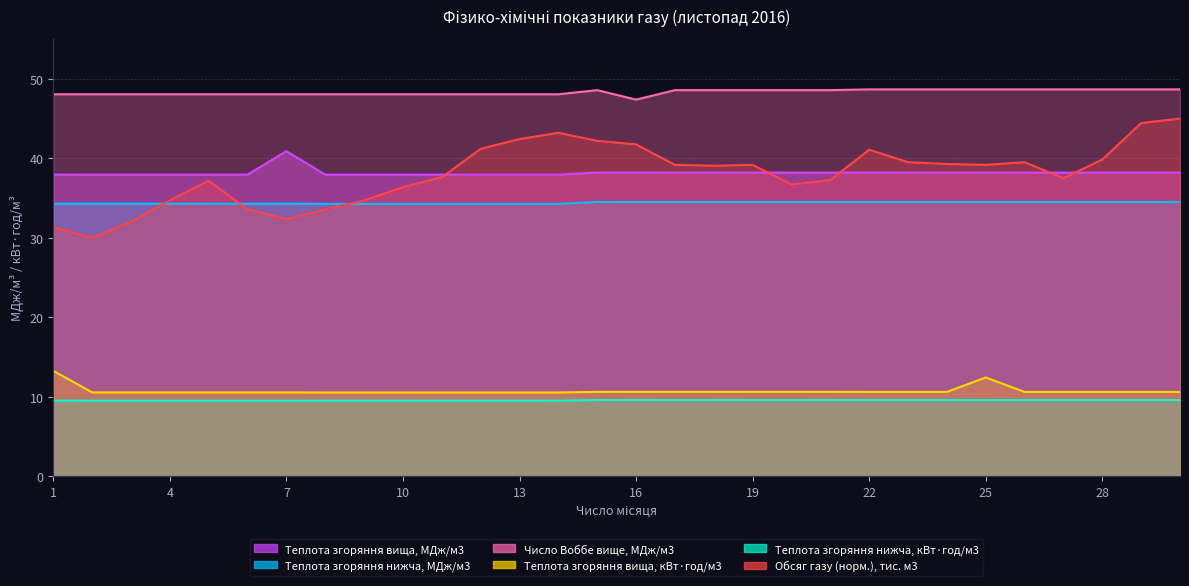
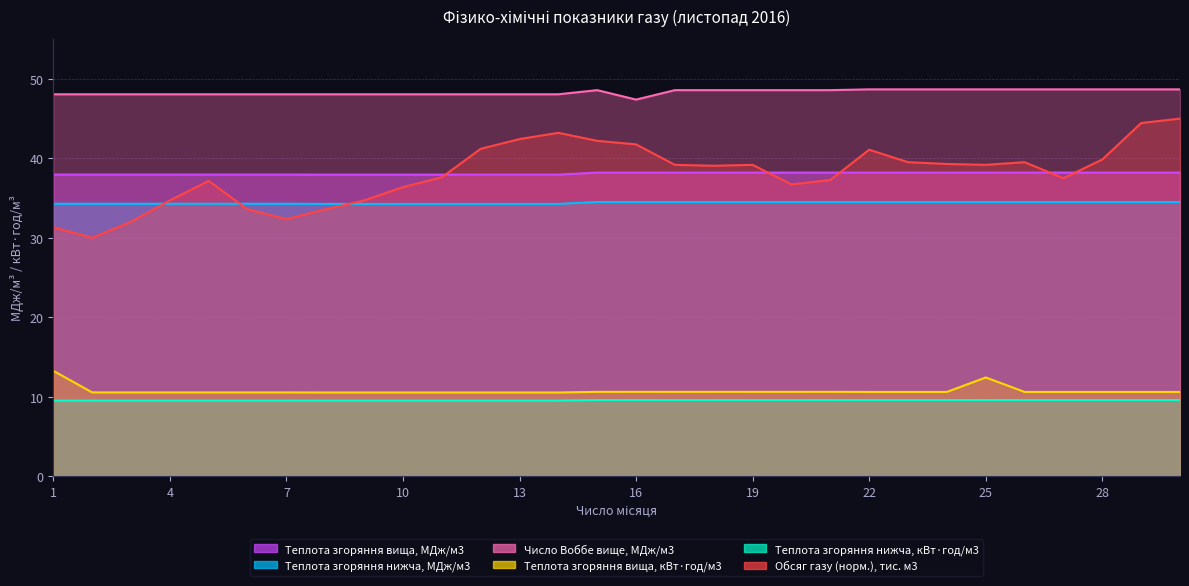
  {
    "Теплота згоряння вища, МДж/м3": {
      "1": 38,
      "4": 38,
-     "7": 41,
+     "7": 38,
      "10": 38,
      "13": 38,
      "16": 38,
      "19": 38,
      "22": 38,
      "25": 38,
      "28": 38
    },
    "Число Воббе вище, МДж/м3": {
      "1": 48,
      "4": 48,
      "7": 48,
      "10": 48,
      "13": 48,
      "16": 47,
      "19": 49,
      "22": 49,
      "25": 49,
      "28": 49
    },
    "Теплота згоряння вища, кВт·год/м3": {
      "1": 13,
      "4": 11,
      "7": 11,
      "10": 11,
      "13": 11,
      "16": 11,
      "19": 11,
      "22": 11,
      "25": 12,
      "28": 11
    },
    "Обсяг газу (норм.), тис. м3": {
      "1": 31,
      "4": 35,
      "7": 32,
      "10": 36,
      "13": 42,
      "16": 42,
      "19": 39,
      "22": 41,
      "25": 39,
      "28": 40
    }
  }
